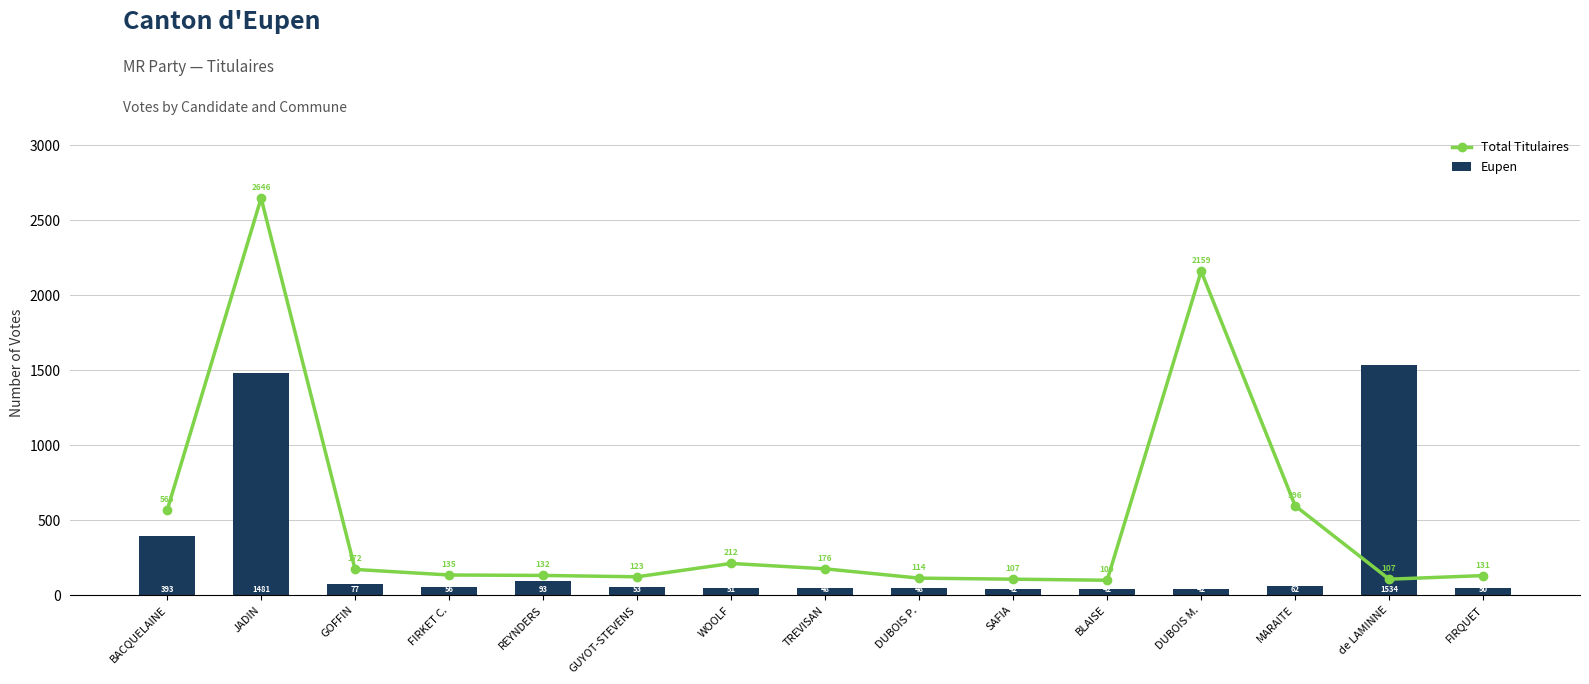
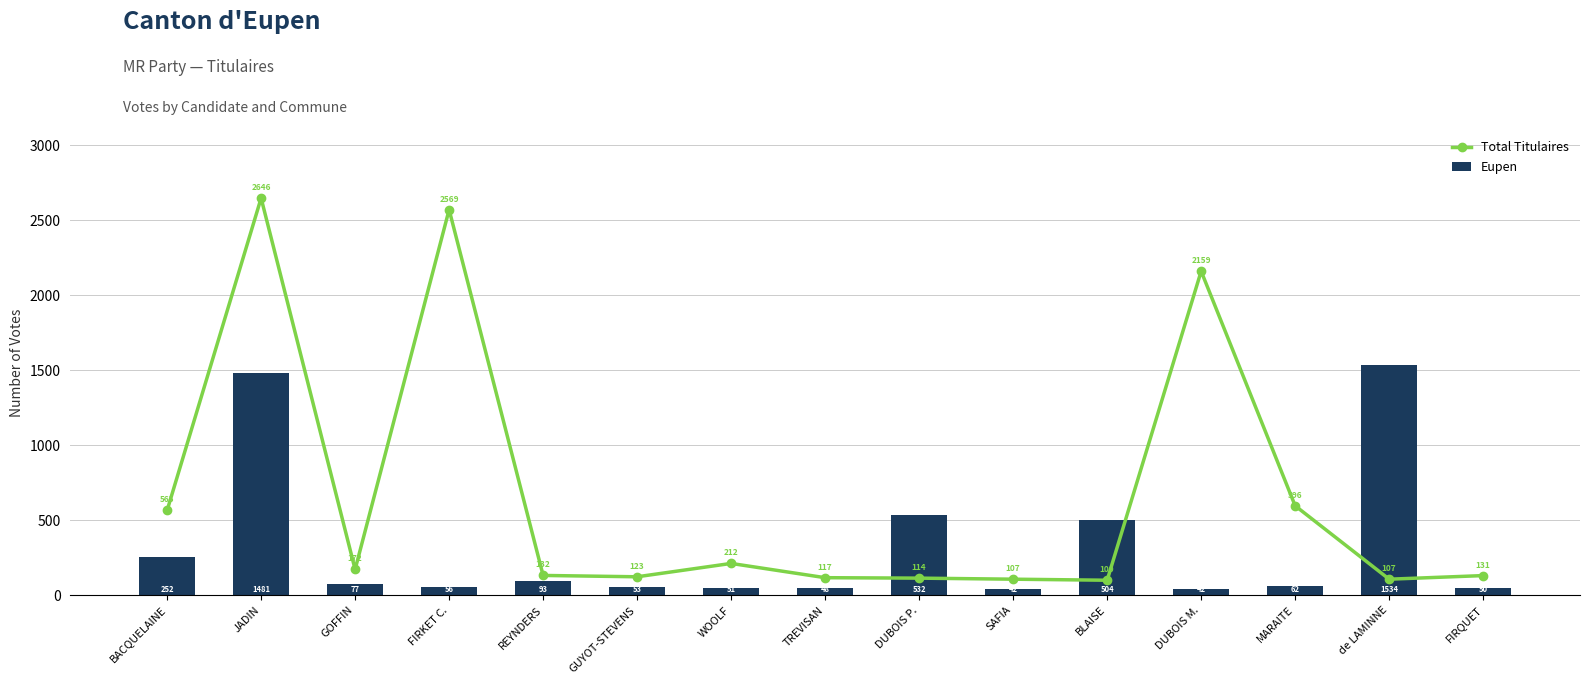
  {
    "Eupen": {
-     "BACQUELAINE": 393,
+     "BACQUELAINE": 252,
      "JADIN": 1481,
      "GOFFIN": 77,
      "FIRKET C.": 56,
      "REYNDERS": 93,
      "GUYOT-STEVENS": 53,
      "WOOLF": 51,
      "TREVISAN": 48,
-     "DUBOIS P.": 48,
+     "DUBOIS P.": 532,
      "SAFIA": 42,
-     "BLAISE": 42,
+     "BLAISE": 504,
      "DUBOIS M.": 42,
      "MARAITE": 62,
      "de LAMINNE": 1534,
      "FIRQUET": 50
    },
    "Total Titulaires": {
      "BACQUELAINE": 565,
      "JADIN": 2646,
      "GOFFIN": 172,
-     "FIRKET C.": 135,
+     "FIRKET C.": 2569,
      "REYNDERS": 132,
      "GUYOT-STEVENS": 123,
      "WOOLF": 212,
-     "TREVISAN": 176,
+     "TREVISAN": 117,
      "DUBOIS P.": 114,
      "SAFIA": 107,
      "BLAISE": 100,
      "DUBOIS M.": 2159,
      "MARAITE": 596,
      "de LAMINNE": 107,
      "FIRQUET": 131
    }
  }
